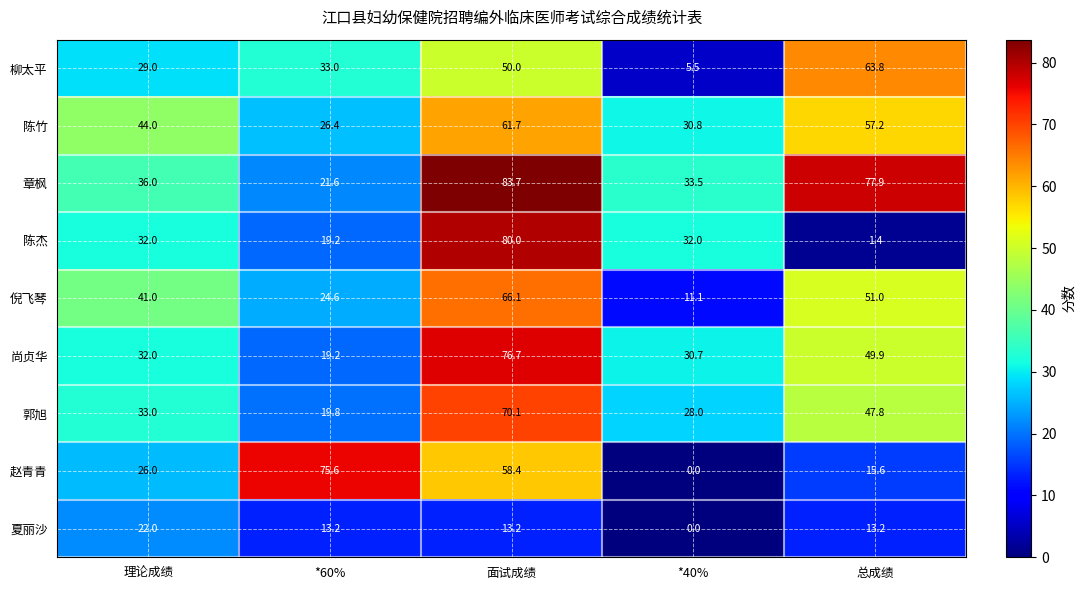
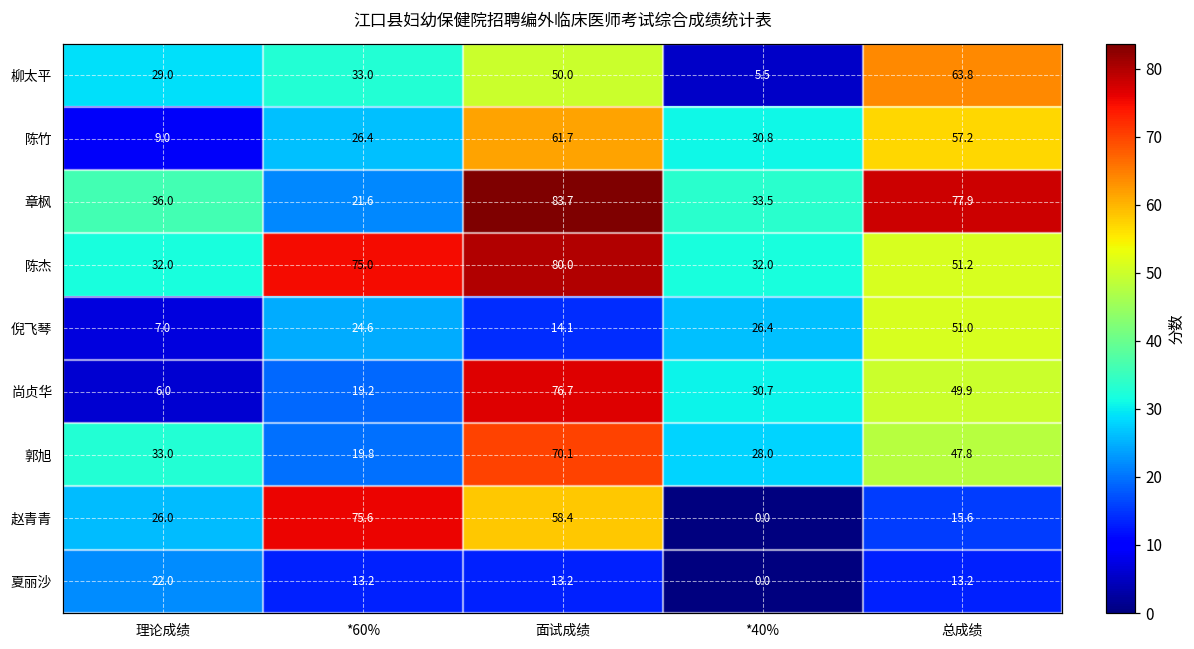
  {
    "柳太平": {
      "理论成绩": 29.0,
      "*60%": 33.0,
      "面试成绩": 50.0,
      "*40%": 5.5,
      "总成绩": 63.8
    },
    "陈竹": {
-     "理论成绩": 44.0,
+     "理论成绩": 9.0,
      "*60%": 26.4,
      "面试成绩": 61.7,
      "*40%": 30.8,
      "总成绩": 57.2
    },
    "章枫": {
      "理论成绩": 36.0,
      "*60%": 21.6,
      "面试成绩": 83.7,
      "*40%": 33.5,
      "总成绩": 77.9
    },
    "陈杰": {
      "理论成绩": 32.0,
-     "*60%": 19.2,
+     "*60%": 75.0,
      "面试成绩": 80.0,
      "*40%": 32.0,
-     "总成绩": 1.4
+     "总成绩": 51.2
    },
    "倪飞琴": {
-     "理论成绩": 41.0,
+     "理论成绩": 7.0,
      "*60%": 24.6,
-     "面试成绩": 66.1,
-     "*40%": 11.1,
+     "面试成绩": 14.1,
+     "*40%": 26.4,
      "总成绩": 51.0
    },
    "尚贞华": {
-     "理论成绩": 32.0,
+     "理论成绩": 6.0,
      "*60%": 19.2,
      "面试成绩": 76.7,
      "*40%": 30.7,
      "总成绩": 49.9
    },
    "郭旭": {
      "理论成绩": 33.0,
      "*60%": 19.8,
      "面试成绩": 70.1,
      "*40%": 28.0,
      "总成绩": 47.8
    },
    "赵青青": {
      "理论成绩": 26.0,
      "*60%": 75.6,
      "面试成绩": 58.4,
      "*40%": 0.0,
      "总成绩": 15.6
    },
    "夏丽沙": {
      "理论成绩": 22.0,
      "*60%": 13.2,
      "面试成绩": 13.2,
      "*40%": 0.0,
      "总成绩": 13.2
    }
  }
